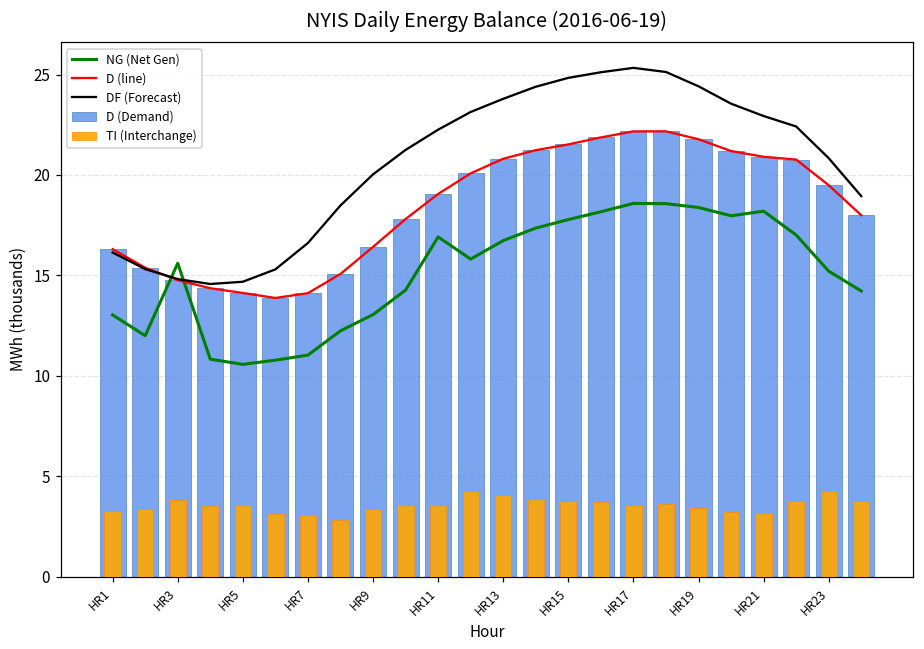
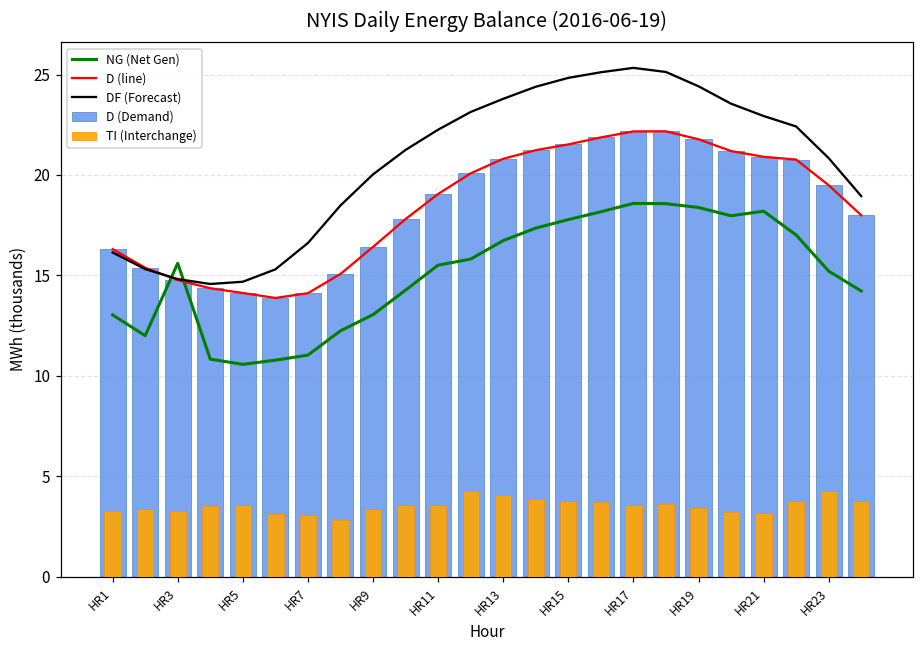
  {
    "NG (Net Gen)": {
      "HR1": 13.0,
      "HR3": 15.6,
      "HR5": 10.6,
      "HR7": 11.0,
      "HR9": 13.0,
-     "HR11": 16.9,
+     "HR11": 15.5,
      "HR13": 16.7,
      "HR15": 17.8,
      "HR17": 18.6,
      "HR19": 18.4,
      "HR21": 18.2,
      "HR23": 15.2
    },
    "D (Demand)": {
      "HR1": 16.3,
      "HR3": 14.8,
      "HR5": 14.1,
      "HR7": 14.1,
      "HR9": 16.4,
      "HR11": 19.1,
      "HR13": 20.8,
      "HR15": 21.5,
      "HR17": 22.2,
      "HR19": 21.8,
      "HR21": 20.9,
      "HR23": 19.5
    },
    "TI (Interchange)": {
-     "HR3": 3.8
+     "HR3": 3.2
    },
    "DF (Forecast)": {
      "HR1": 16.1,
      "HR5": 14.7,
      "HR7": 16.6,
      "HR9": 20.0,
      "HR11": 22.3,
      "HR13": 23.8,
      "HR15": 24.8,
      "HR17": 25.3,
      "HR19": 24.4,
      "HR21": 22.9,
      "HR23": 20.8
    }
  }
